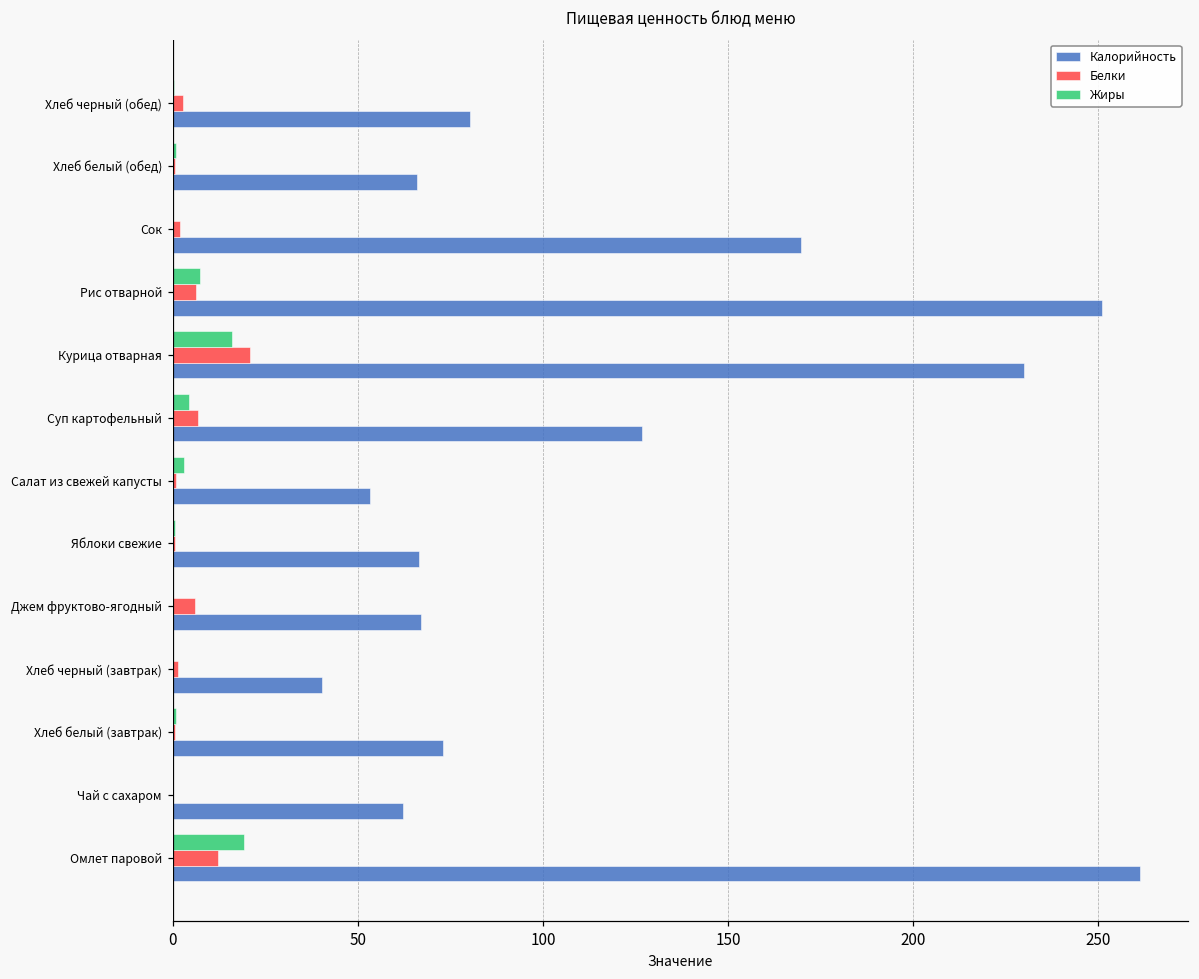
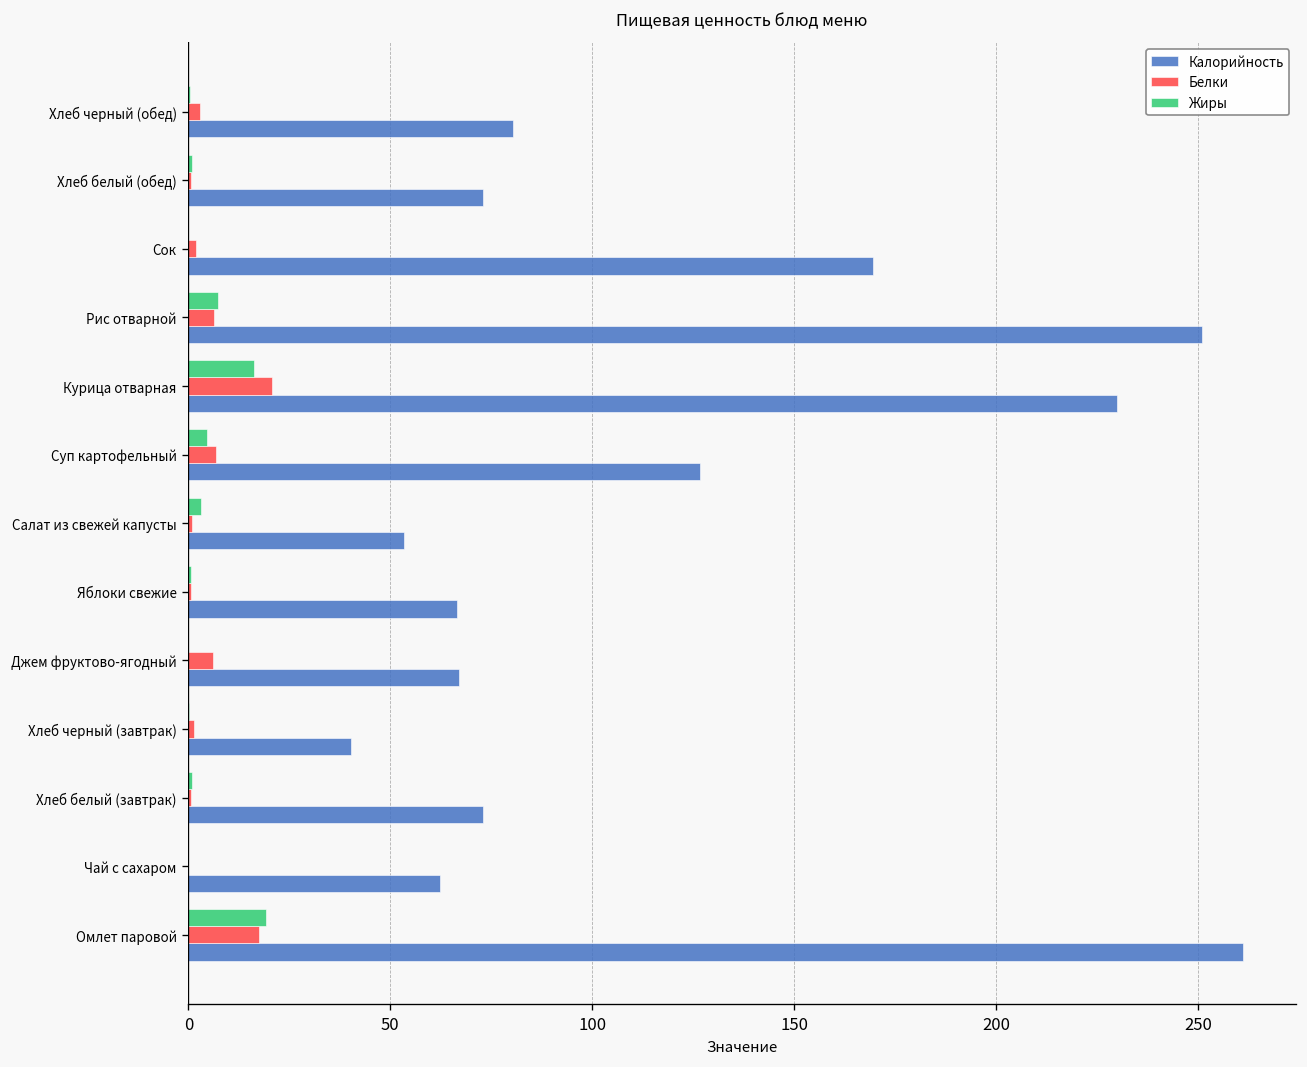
  {
    "Калорийность": {
      "Хлеб черный (обед)": 80,
-     "Хлеб белый (обед)": 66,
+     "Хлеб белый (обед)": 73,
      "Сок": 170,
      "Рис отварной": 251,
      "Курица отварная": 230,
      "Суп картофельный": 127,
      "Салат из свежей капусты": 53,
      "Яблоки свежие": 67,
      "Джем фруктово-ягодный": 67,
      "Хлеб черный (завтрак)": 40,
      "Хлеб белый (завтрак)": 73,
      "Чай с сахаром": 62,
      "Омлет паровой": 261
    },
    "Белки": {
      "Хлеб черный (обед)": 3,
      "Хлеб белый (обед)": 1,
      "Сок": 2,
      "Рис отварной": 6,
      "Курица отварная": 21,
      "Суп картофельный": 7,
      "Салат из свежей капусты": 1,
      "Джем фруктово-ягодный": 6,
      "Хлеб черный (завтрак)": 1,
      "Хлеб белый (завтрак)": 1,
      "Чай с сахаром": 0,
-     "Омлет паровой": 12
+     "Омлет паровой": 17
    },
    "Жиры": {
      "Хлеб белый (обед)": 1,
      "Сок": 0,
      "Рис отварной": 7,
      "Курица отварная": 16,
      "Суп картофельный": 4,
      "Салат из свежей капусты": 3,
      "Джем фруктово-ягодный": 0,
      "Хлеб белый (завтрак)": 1,
      "Чай с сахаром": 0,
      "Омлет паровой": 19
    }
  }
